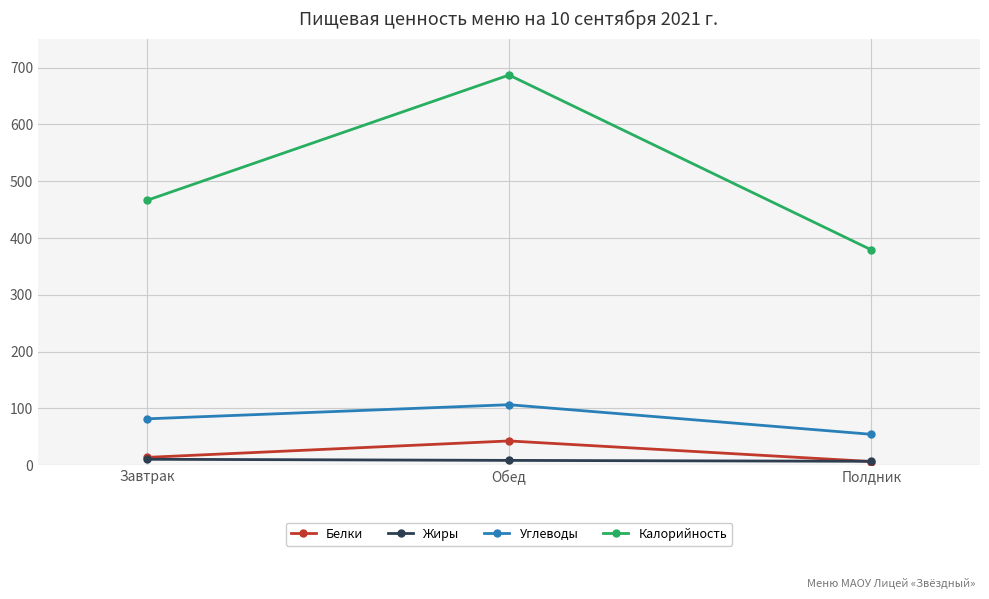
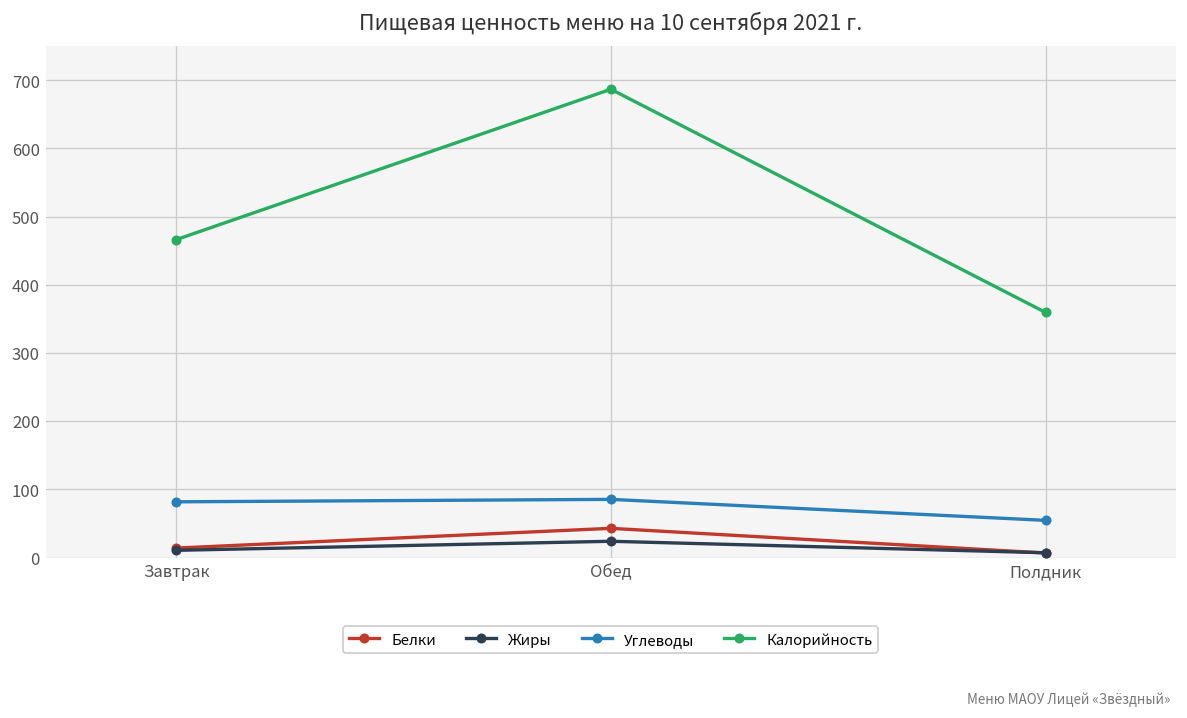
  {
    "Белки": {
      "Обед": 40
    },
    "Жиры": {
-     "Обед": 10
+     "Обед": 20
    },
    "Углеводы": {
      "Завтрак": 80,
-     "Обед": 110,
+     "Обед": 90,
      "Полдник": 50
    },
    "Калорийность": {
      "Завтрак": 470,
      "Обед": 690,
-     "Полдник": 380
+     "Полдник": 360
    }
  }
